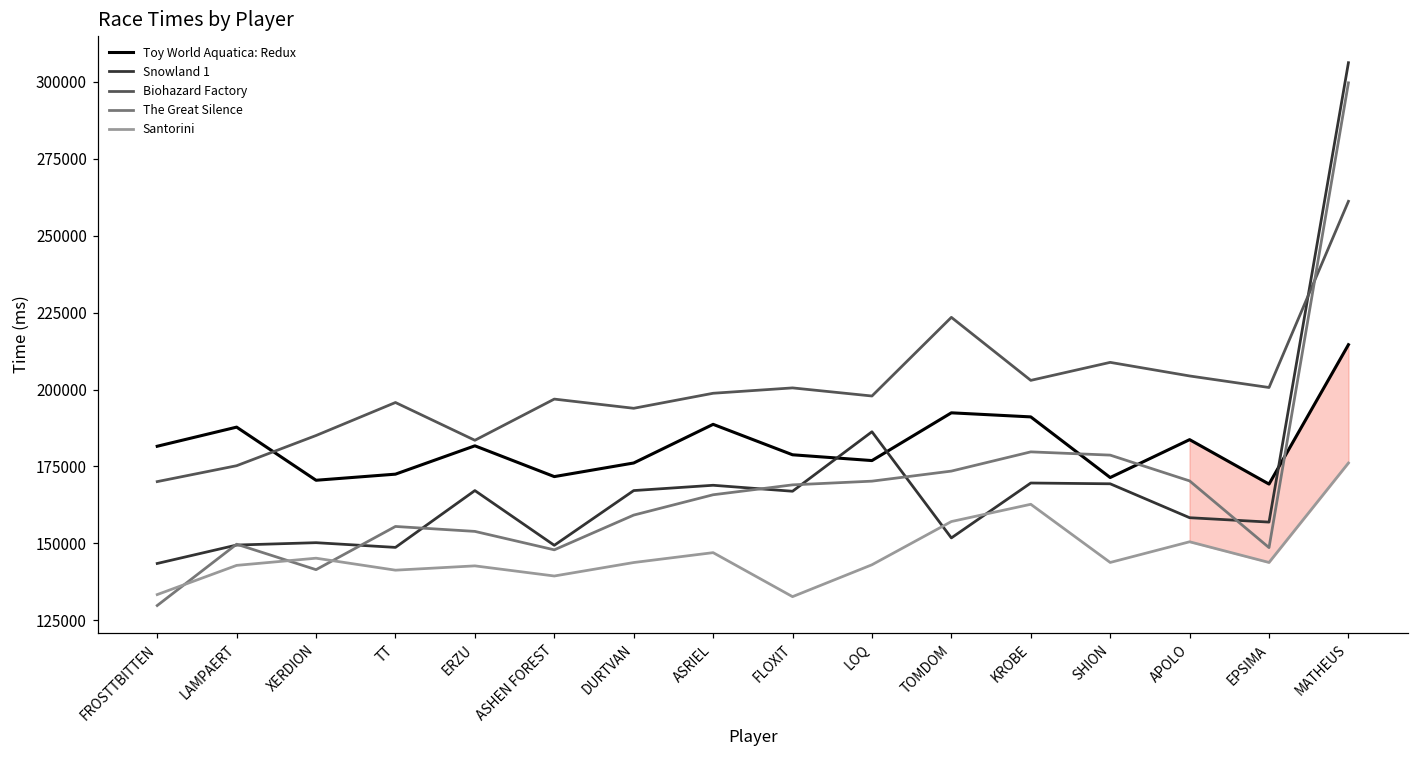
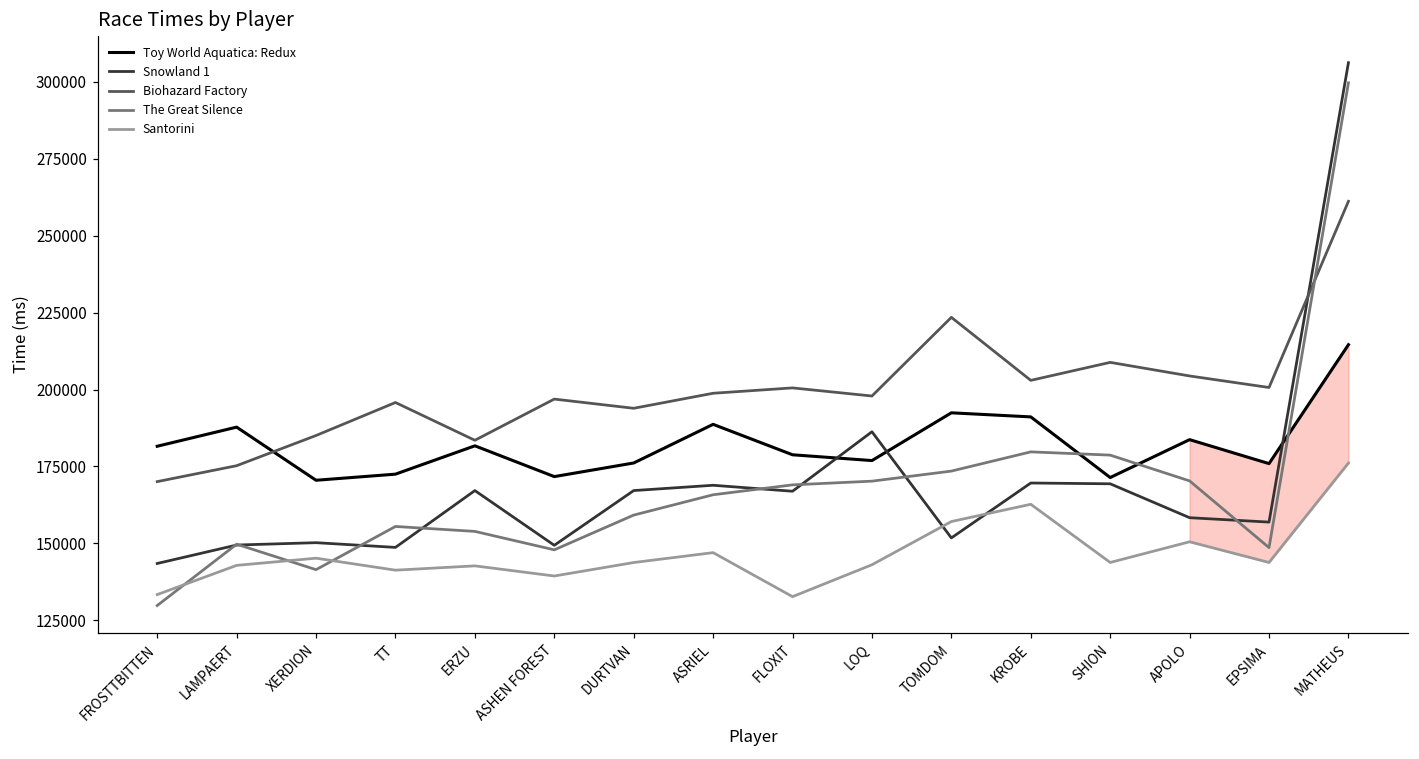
  {
    "Toy World Aquatica: Redux": {
      "FROSTTBITTEN": 182000,
      "LAMPAERT": 188000,
      "XERDION": 170000,
      "TT": 172000,
      "ERZU": 182000,
      "ASHEN FOREST": 172000,
      "DURTVAN": 176000,
      "ASRIEL": 189000,
      "FLOXIT": 179000,
      "LOQ": 177000,
      "TOMDOM": 192000,
      "KROBE": 191000,
      "SHION": 171000,
-     "EPSIMA": 169000
+     "EPSIMA": 176000
    }
  }
